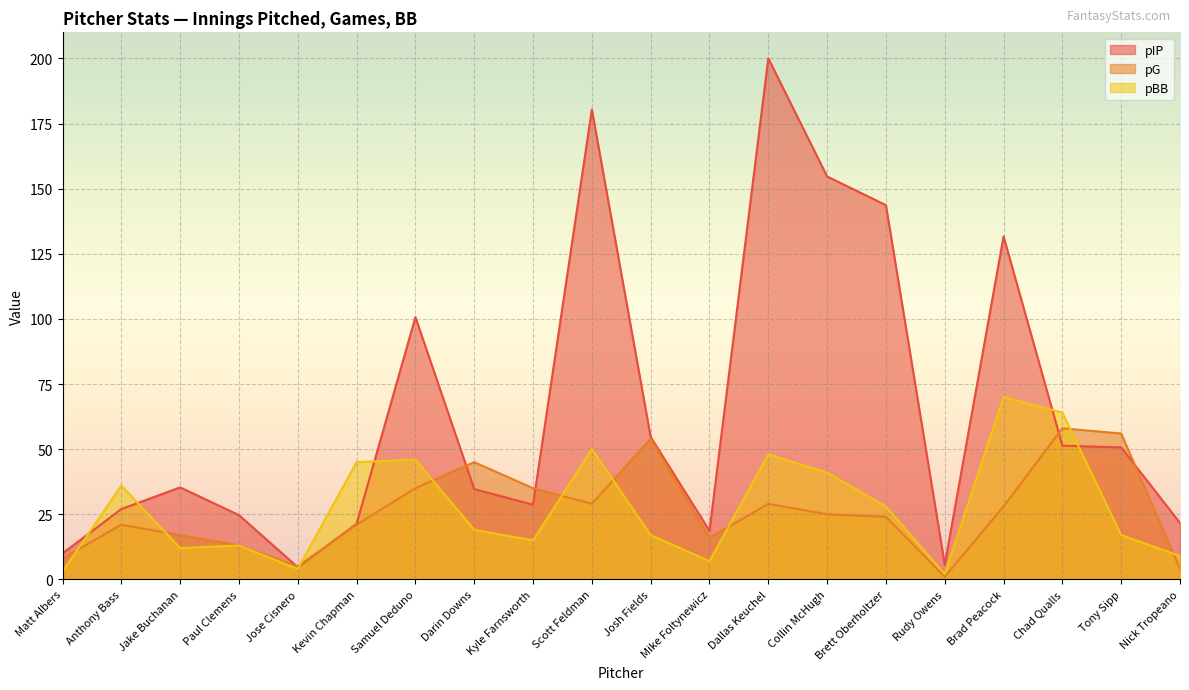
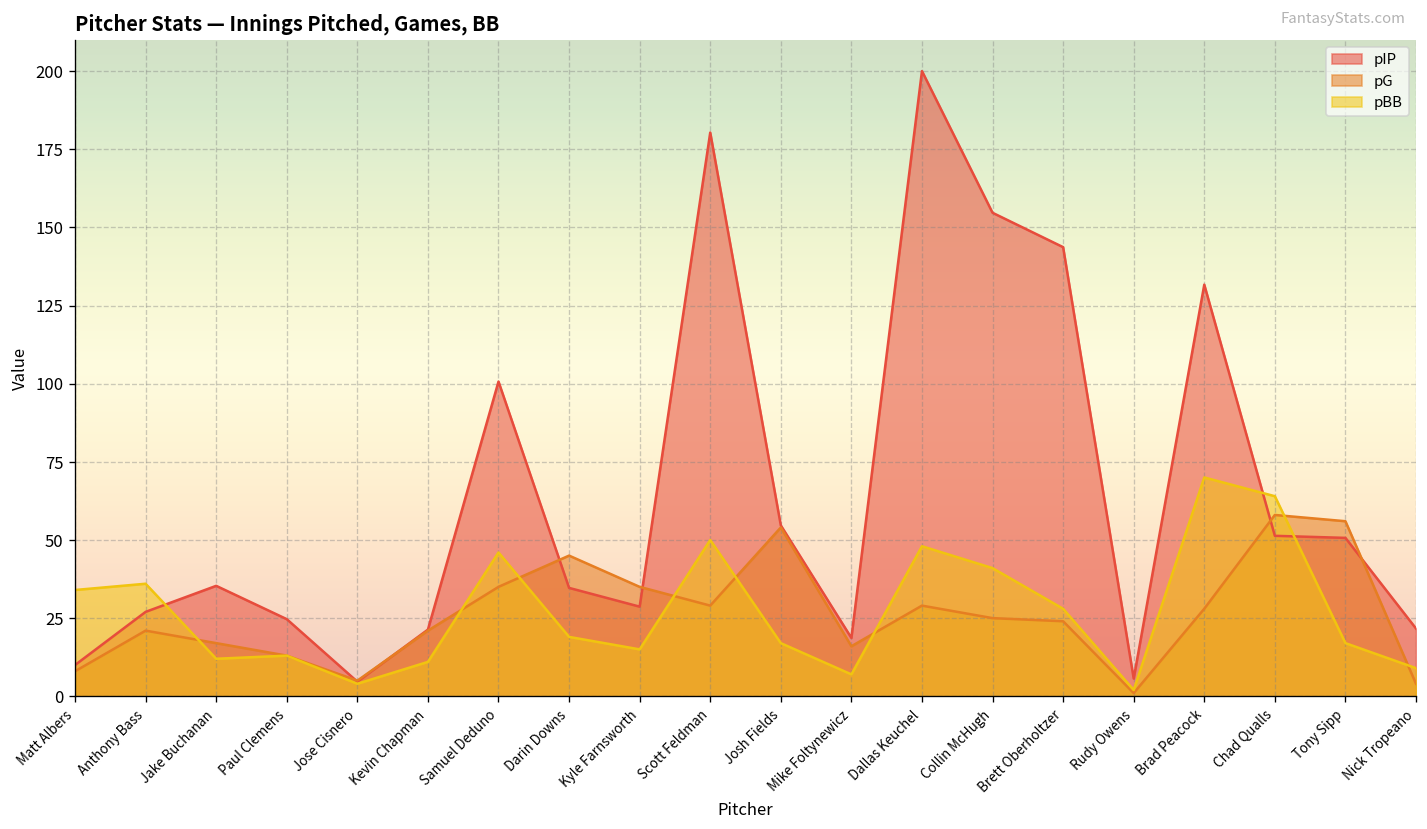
  {
    "pBB": {
-     "Matt Albers": 3,
+     "Matt Albers": 34,
      "Anthony Bass": 36,
      "Jake Buchanan": 12,
-     "Kevin Chapman": 45,
+     "Kevin Chapman": 11,
      "Samuel Deduno": 46,
      "Darin Downs": 19,
      "Kyle Farnsworth": 15,
      "Scott Feldman": 50,
      "Josh Fields": 17,
      "Mike Foltynewicz": 7,
      "Dallas Keuchel": 48,
      "Collin McHugh": 41,
      "Brett Oberholtzer": 28,
      "Rudy Owens": 2,
      "Brad Peacock": 70,
      "Chad Qualls": 64,
      "Tony Sipp": 17,
      "Nick Tropeano": 9
    }
  }
